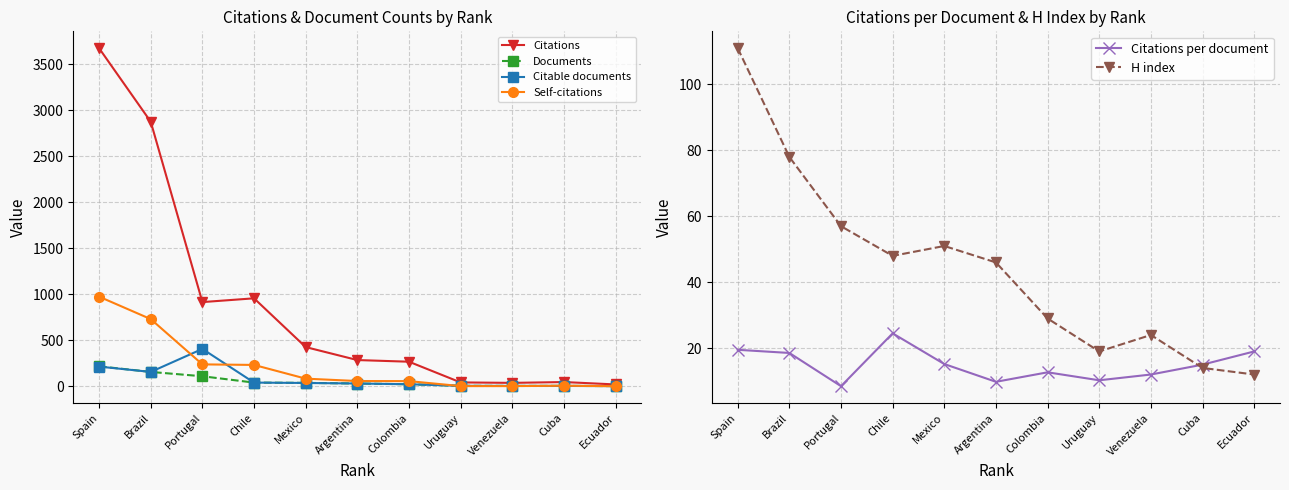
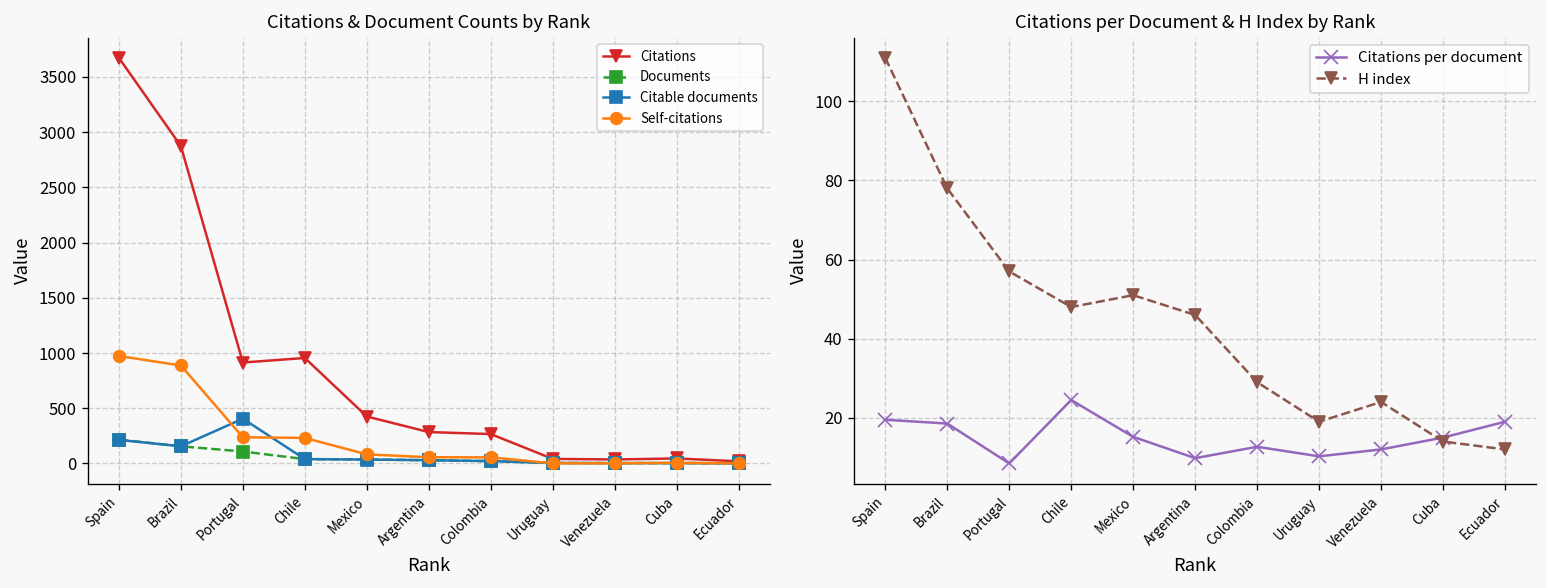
  {
    "Citations & Document Counts by Rank": {
      "Citations": {
        "Spain": 3700,
        "Brazil": 2900,
        "Portugal": 900,
        "Chile": 1000,
        "Mexico": 400,
        "Argentina": 300,
        "Colombia": 300,
        "Uruguay": 0,
        "Venezuela": 0,
        "Cuba": 0
      },
      "Documents": {
        "Portugal": 100
      },
      "Citable documents": {
        "Portugal": 400
      },
      "Self-citations": {
        "Spain": 1000,
-       "Brazil": 700,
+       "Brazil": 900,
        "Portugal": 200,
        "Chile": 200,
        "Mexico": 100,
        "Colombia": 100
      }
    },
    "Citations per Document & H Index by Rank": {
      "Citations per document": {
        "Spain": 20,
        "Brazil": 19,
        "Portugal": 8,
        "Chile": 24,
        "Mexico": 15,
        "Argentina": 10,
        "Colombia": 13,
        "Uruguay": 10,
        "Venezuela": 12,
        "Cuba": 15,
        "Ecuador": 19
      },
      "H index": {
        "Spain": 111,
        "Brazil": 78,
        "Portugal": 57,
        "Chile": 48,
        "Mexico": 51,
        "Argentina": 46,
        "Colombia": 29,
        "Uruguay": 19,
        "Venezuela": 24,
        "Cuba": 14,
        "Ecuador": 12
      }
    }
  }
